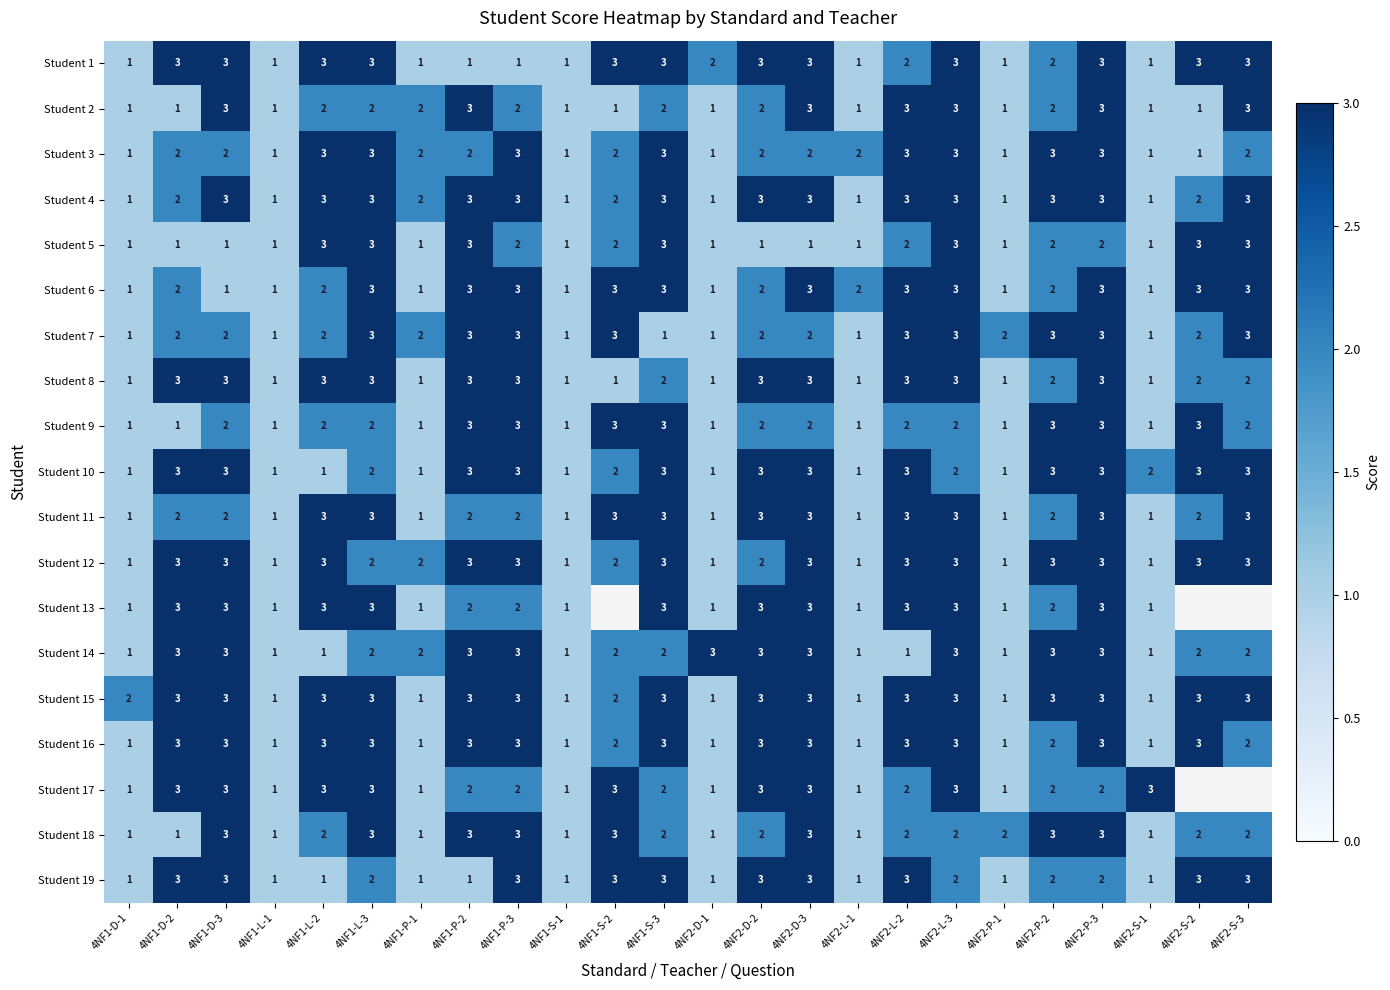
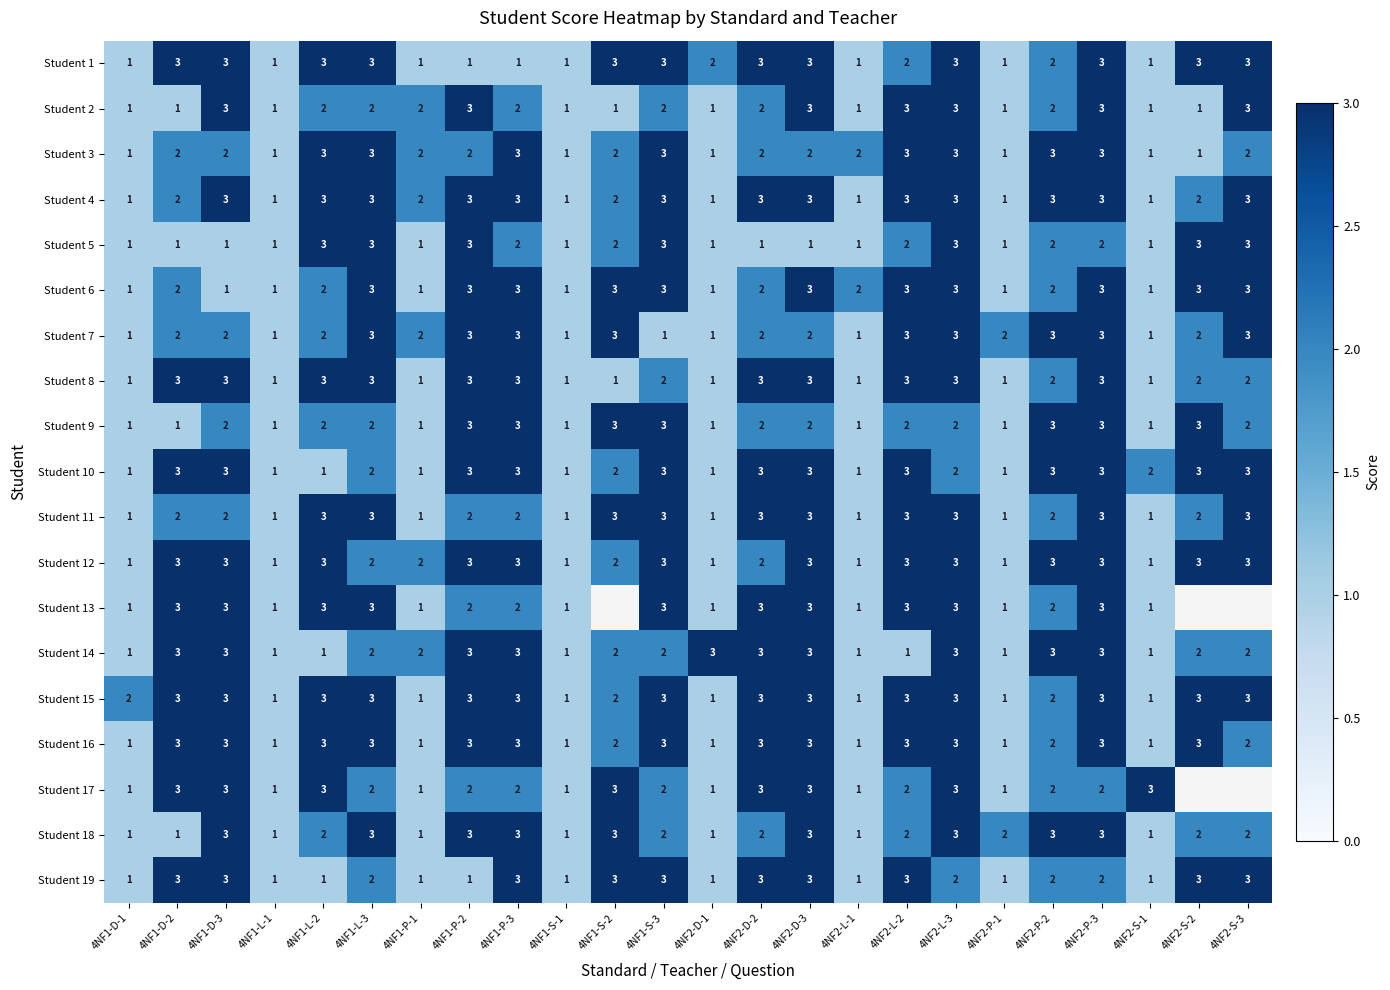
  {
    "Student 15": {
      "4NF1-D-1": 2,
      "4NF1-D-2": 3,
      "4NF1-D-3": 3,
      "4NF1-L-1": 1,
      "4NF1-L-2": 3,
      "4NF1-L-3": 3,
      "4NF1-P-1": 1,
      "4NF1-P-2": 3,
      "4NF1-P-3": 3,
      "4NF1-S-1": 1,
      "4NF1-S-2": 2,
      "4NF1-S-3": 3,
      "4NF2-D-1": 1,
      "4NF2-D-2": 3,
      "4NF2-D-3": 3,
      "4NF2-L-1": 1,
      "4NF2-L-2": 3,
      "4NF2-L-3": 3,
      "4NF2-P-1": 1,
-     "4NF2-P-2": 3,
+     "4NF2-P-2": 2,
      "4NF2-P-3": 3,
      "4NF2-S-1": 1,
      "4NF2-S-2": 3,
      "4NF2-S-3": 3
    },
    "Student 17": {
      "4NF1-D-1": 1,
      "4NF1-D-2": 3,
      "4NF1-D-3": 3,
      "4NF1-L-1": 1,
      "4NF1-L-2": 3,
-     "4NF1-L-3": 3,
+     "4NF1-L-3": 2,
      "4NF1-P-1": 1,
      "4NF1-P-2": 2,
      "4NF1-P-3": 2,
      "4NF1-S-1": 1,
      "4NF1-S-2": 3,
      "4NF1-S-3": 2,
      "4NF2-D-1": 1,
      "4NF2-D-2": 3,
      "4NF2-D-3": 3,
      "4NF2-L-1": 1,
      "4NF2-L-2": 2,
      "4NF2-L-3": 3,
      "4NF2-P-1": 1,
      "4NF2-P-2": 2,
      "4NF2-P-3": 2,
      "4NF2-S-1": 3
    },
    "Student 18": {
      "4NF1-D-1": 1,
      "4NF1-D-2": 1,
      "4NF1-D-3": 3,
      "4NF1-L-1": 1,
      "4NF1-L-2": 2,
      "4NF1-L-3": 3,
      "4NF1-P-1": 1,
      "4NF1-P-2": 3,
      "4NF1-P-3": 3,
      "4NF1-S-1": 1,
      "4NF1-S-2": 3,
      "4NF1-S-3": 2,
      "4NF2-D-1": 1,
      "4NF2-D-2": 2,
      "4NF2-D-3": 3,
      "4NF2-L-1": 1,
      "4NF2-L-2": 2,
-     "4NF2-L-3": 2,
+     "4NF2-L-3": 3,
      "4NF2-P-1": 2,
      "4NF2-P-2": 3,
      "4NF2-P-3": 3,
      "4NF2-S-1": 1,
      "4NF2-S-2": 2,
      "4NF2-S-3": 2
    }
  }
